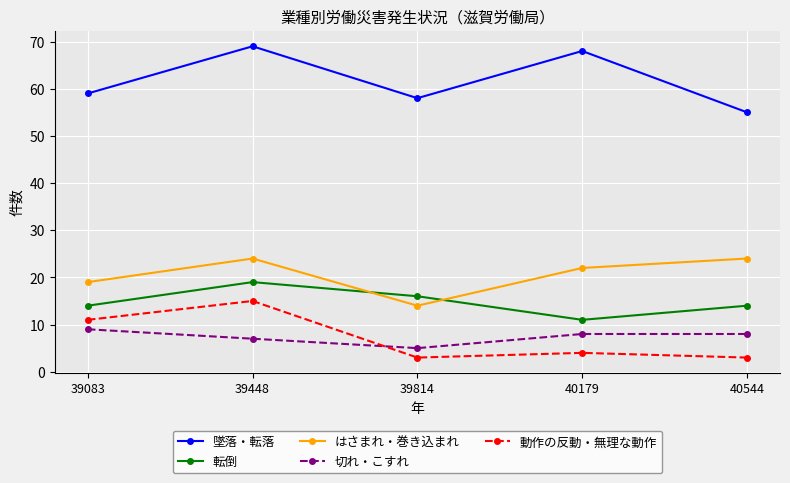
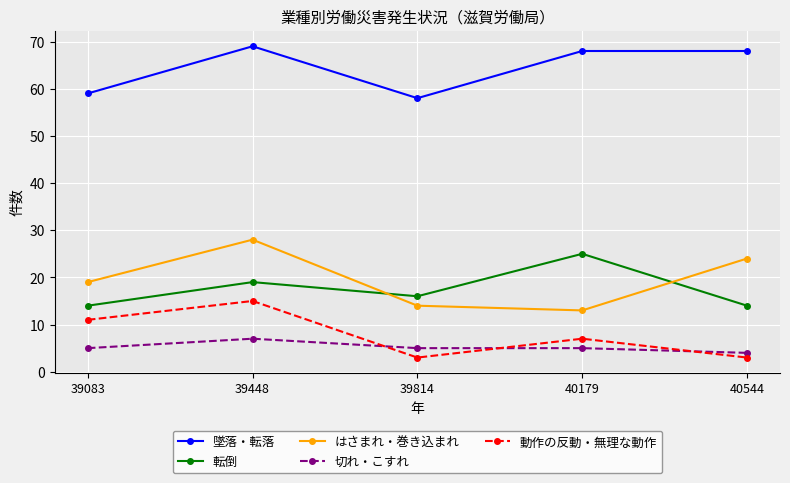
  {
    "墜落・転落": {
      "39083": 59,
      "39448": 69,
      "39814": 58,
      "40179": 68,
-     "40544": 55
+     "40544": 68
    },
    "転倒": {
      "39083": 14,
      "39448": 19,
      "39814": 16,
-     "40179": 11,
+     "40179": 25,
      "40544": 14
    },
    "はさまれ・巻き込まれ": {
      "39083": 19,
-     "39448": 24,
+     "39448": 28,
      "39814": 14,
-     "40179": 22,
+     "40179": 13,
      "40544": 24
    },
    "切れ・こすれ": {
-     "39083": 9,
+     "39083": 5,
      "39448": 7,
      "39814": 5,
-     "40179": 8,
-     "40544": 8
+     "40179": 5,
+     "40544": 4
    },
    "動作の反動・無理な動作": {
      "39083": 11,
      "39448": 15,
      "39814": 3,
-     "40179": 4,
+     "40179": 7,
      "40544": 3
    }
  }
